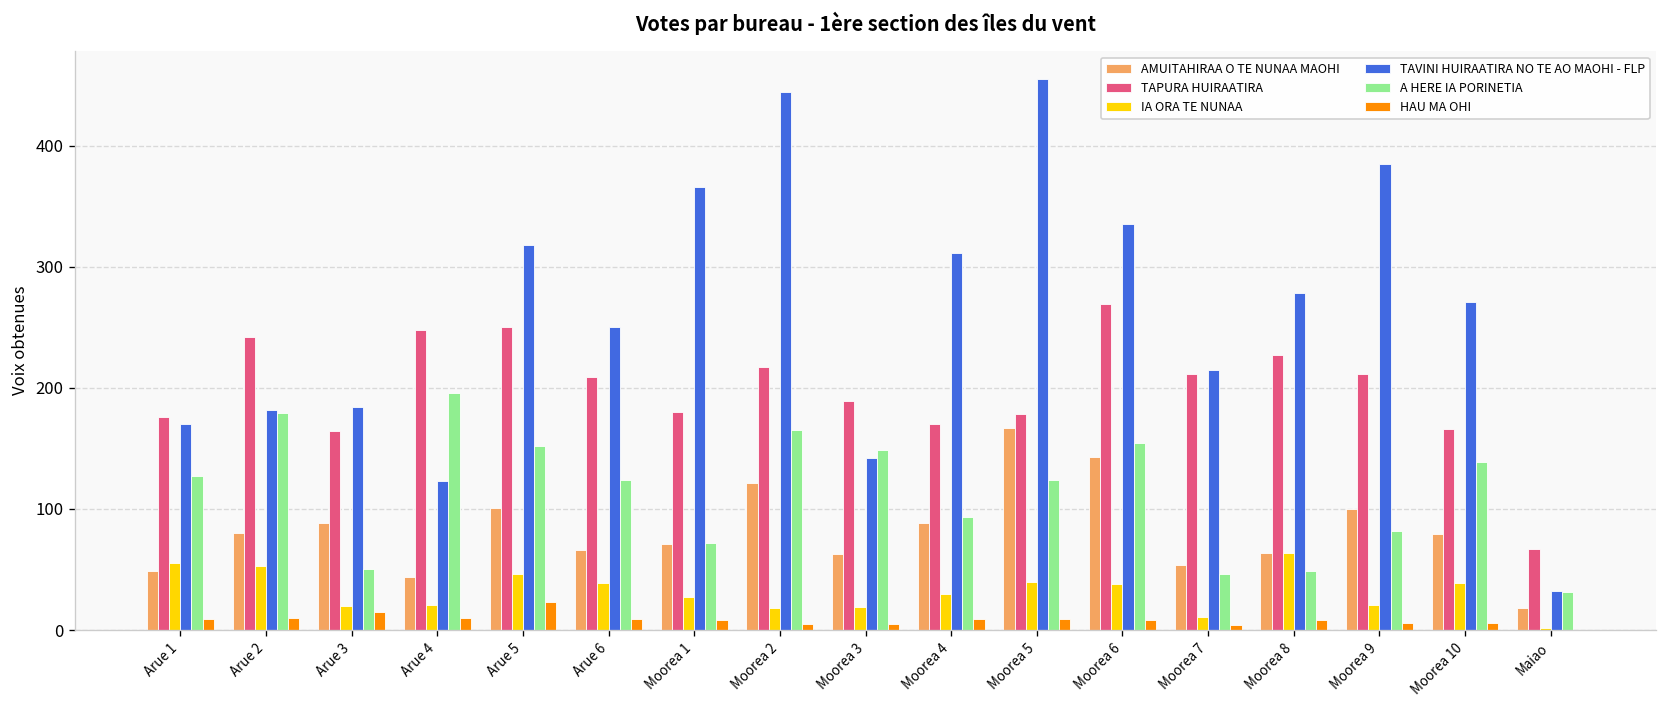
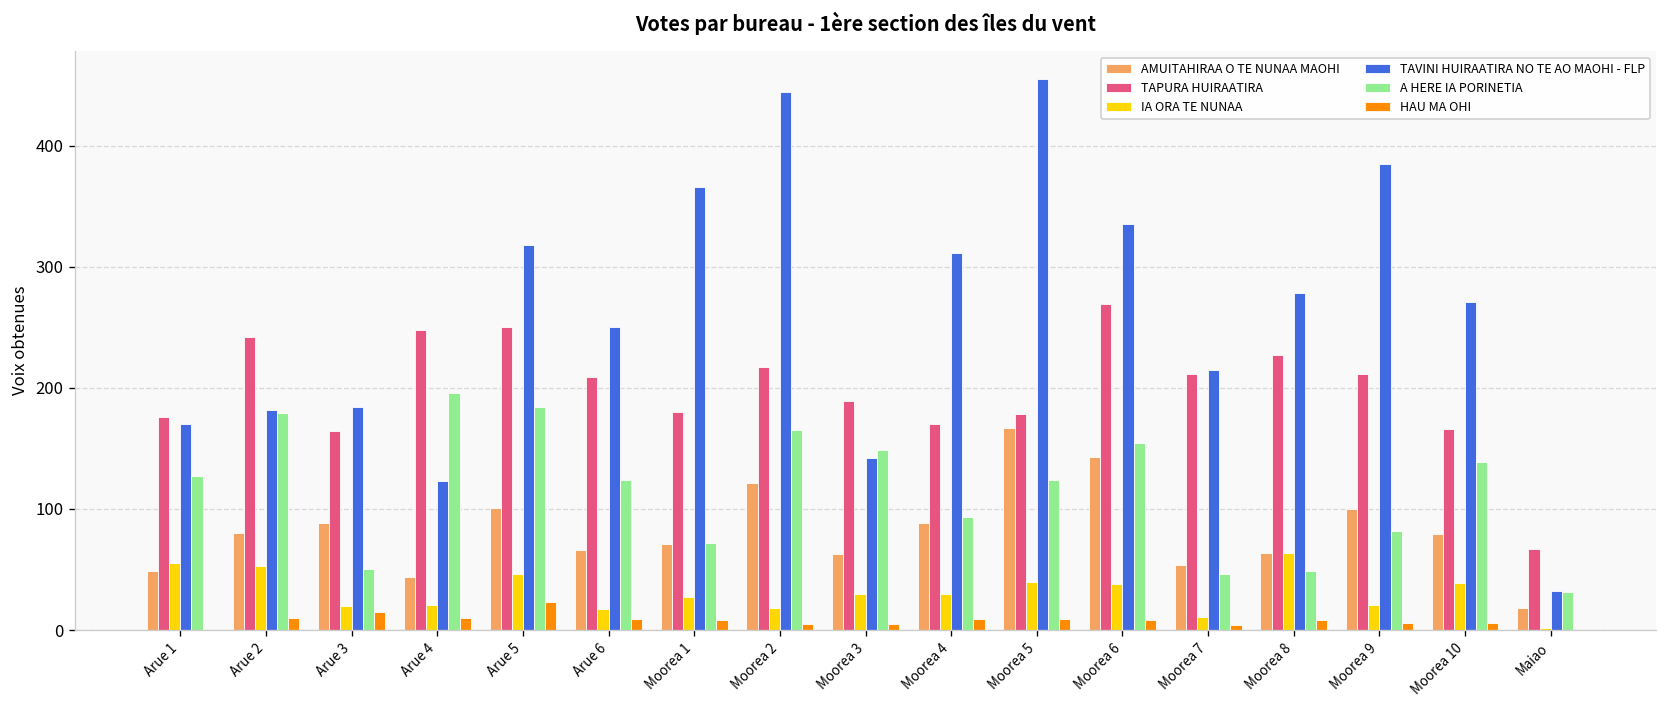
  {
    "AMUITAHIRAA O TE NUNAA MAOHI": {
      "Arue 1": 49,
      "Arue 2": 80,
      "Arue 3": 88,
      "Arue 4": 44,
      "Arue 5": 101,
      "Arue 6": 66,
      "Moorea 1": 71,
      "Moorea 2": 121,
      "Moorea 3": 63,
      "Moorea 4": 88,
      "Moorea 5": 167,
      "Moorea 6": 143,
      "Moorea 7": 54,
      "Moorea 8": 64,
      "Moorea 9": 100,
      "Moorea 10": 79,
      "Maiao": 18
    },
    "TAPURA HUIRAATIRA": {
      "Arue 1": 176,
      "Arue 2": 242,
      "Arue 3": 164,
      "Arue 4": 248,
      "Arue 5": 250,
      "Arue 6": 209,
      "Moorea 1": 180,
      "Moorea 2": 217,
      "Moorea 3": 189,
      "Moorea 4": 170,
      "Moorea 5": 178,
      "Moorea 6": 269,
      "Moorea 7": 211,
      "Moorea 8": 227,
      "Moorea 9": 211,
      "Moorea 10": 166,
      "Maiao": 67
    },
    "IA ORA TE NUNAA": {
      "Arue 1": 55,
      "Arue 2": 53,
      "Arue 3": 20,
      "Arue 4": 21,
      "Arue 5": 46,
-     "Arue 6": 39,
+     "Arue 6": 17,
      "Moorea 1": 27,
      "Moorea 2": 18,
-     "Moorea 3": 19,
+     "Moorea 3": 30,
      "Moorea 4": 30,
      "Moorea 5": 40,
      "Moorea 6": 38,
      "Moorea 7": 11,
      "Moorea 8": 64,
      "Moorea 9": 21,
      "Moorea 10": 39
    },
    "TAVINI HUIRAATIRA NO TE AO MAOHI - FLP": {
      "Arue 1": 170,
      "Arue 2": 182,
      "Arue 3": 184,
      "Arue 4": 123,
      "Arue 5": 318,
      "Arue 6": 250,
      "Moorea 1": 366,
      "Moorea 2": 444,
      "Moorea 3": 142,
      "Moorea 4": 311,
      "Moorea 5": 455,
      "Moorea 6": 335,
      "Moorea 7": 215,
      "Moorea 8": 278,
      "Moorea 9": 385,
      "Moorea 10": 271,
      "Maiao": 32
    },
    "A HERE IA PORINETIA": {
      "Arue 1": 127,
      "Arue 2": 179,
      "Arue 3": 50,
      "Arue 4": 196,
-     "Arue 5": 152,
+     "Arue 5": 184,
      "Arue 6": 124,
      "Moorea 1": 72,
      "Moorea 2": 165,
      "Moorea 3": 149,
      "Moorea 4": 93,
      "Moorea 5": 124,
      "Moorea 6": 154,
      "Moorea 7": 46,
      "Moorea 8": 49,
      "Moorea 9": 82,
      "Moorea 10": 139,
      "Maiao": 31
    },
    "HAU MA OHI": {
-     "Arue 1": 9,
+     "Arue 1": 1,
      "Arue 2": 10,
      "Arue 3": 15,
      "Arue 4": 10,
      "Arue 5": 23,
      "Arue 6": 9,
      "Moorea 1": 8,
      "Moorea 2": 5,
      "Moorea 3": 5,
      "Moorea 4": 9,
      "Moorea 5": 9,
      "Moorea 6": 8,
      "Moorea 7": 4,
      "Moorea 8": 8,
      "Moorea 9": 6,
      "Moorea 10": 6,
      "Maiao": 0
    }
  }
